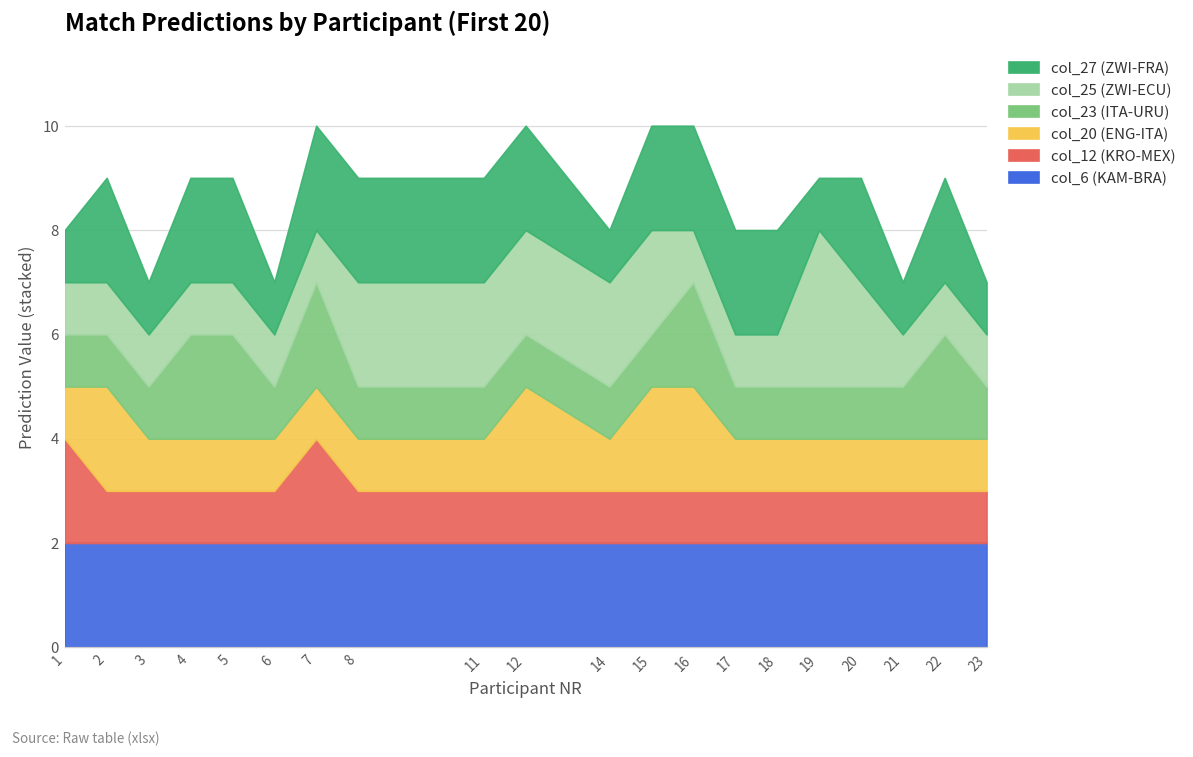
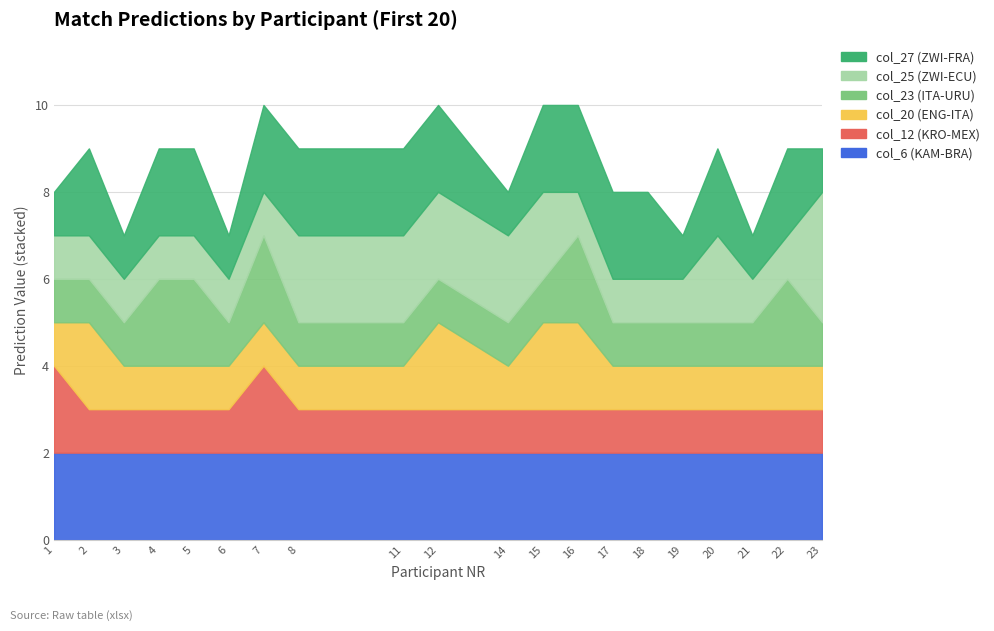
  {
    "col_6 (KAM-BRA)": {
      "1": 2,
      "2": 2,
      "3": 2,
      "4": 2,
      "5": 2,
      "6": 2,
      "7": 2,
      "8": 2,
      "11": 2,
      "12": 2,
      "14": 2,
      "15": 2,
      "16": 2,
      "17": 2,
      "18": 2,
      "19": 2,
      "20": 2,
      "21": 2,
      "22": 2,
      "23": 2
    },
    "col_25 (ZWI-ECU)": {
-     "19": 3,
-     "23": 1
+     "19": 1,
+     "23": 3
    },
    "col_27 (ZWI-FRA)": {
      "1": 1,
      "2": 2,
      "3": 1,
      "4": 2,
      "5": 2,
      "6": 1,
      "7": 2,
      "8": 2,
      "11": 2,
      "12": 2,
      "14": 1,
      "15": 2,
      "16": 2,
      "17": 2,
      "18": 2,
      "19": 1,
      "20": 2,
      "21": 1,
      "22": 2,
      "23": 1
    }
  }
